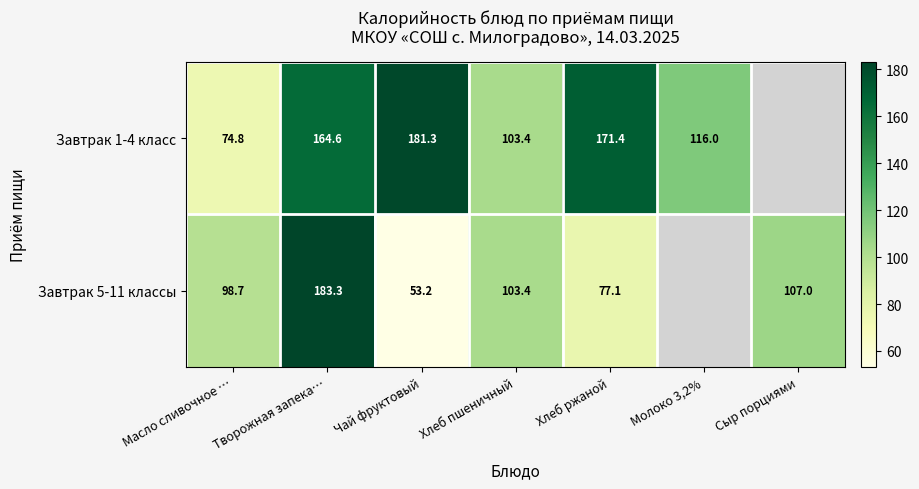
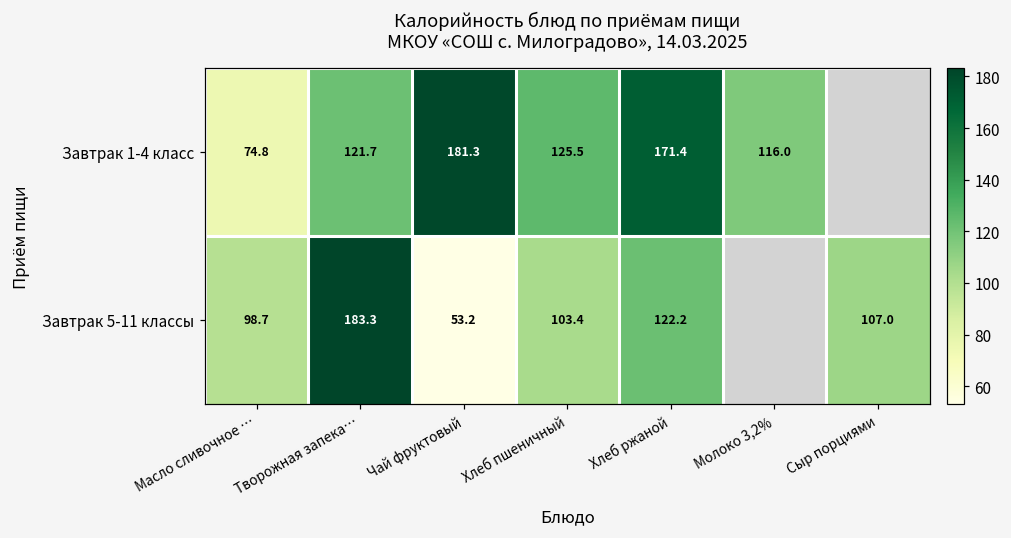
  {
    "Завтрак 1-4 класс": {
      "Масло сливочное …": 74.8,
-     "Творожная запека…": 164.6,
+     "Творожная запека…": 121.7,
      "Чай фруктовый": 181.3,
-     "Хлеб пшеничный": 103.4,
+     "Хлеб пшеничный": 125.5,
      "Хлеб ржаной": 171.4,
      "Молоко 3,2%": 116.0
    },
    "Завтрак 5-11 классы": {
      "Масло сливочное …": 98.7,
      "Творожная запека…": 183.3,
      "Чай фруктовый": 53.2,
      "Хлеб пшеничный": 103.4,
-     "Хлеб ржаной": 77.1,
+     "Хлеб ржаной": 122.2,
      "Сыр порциями": 107.0
    }
  }
